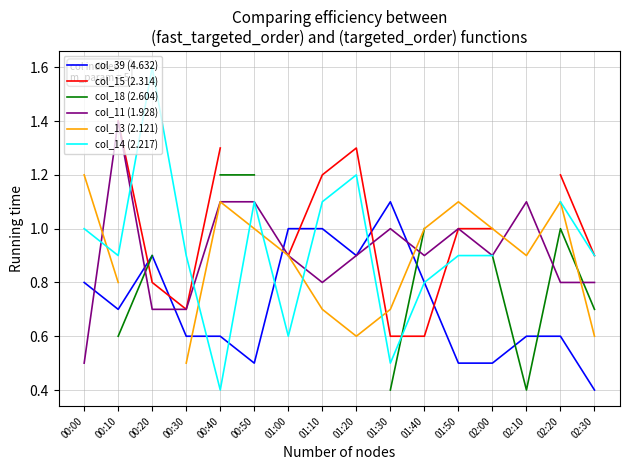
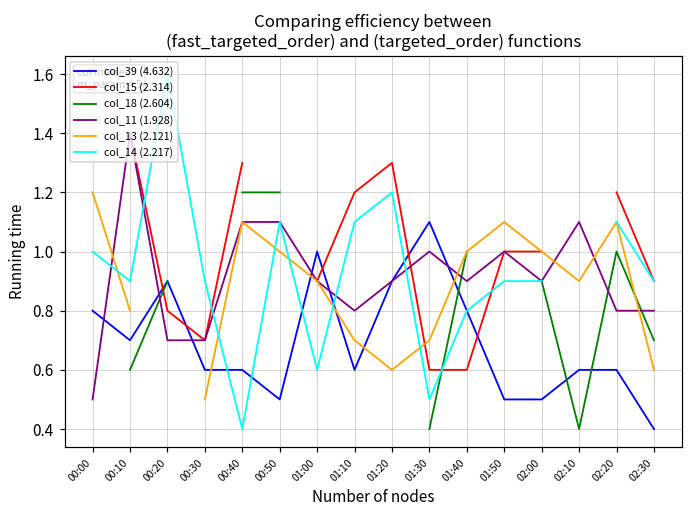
  {
    "col_39 (4.632)": {
      "00:00": 0.8,
      "00:10": 0.7,
      "00:30": 0.6,
      "00:40": 0.6,
      "00:50": 0.5,
      "01:00": 1.0,
-     "01:10": 1.0,
+     "01:10": 0.6,
      "01:30": 1.1,
      "01:50": 0.5,
      "02:00": 0.5,
      "02:10": 0.6,
      "02:20": 0.6,
      "02:30": 0.4
    },
    "col_15 (2.314)": {
      "00:20": 0.8,
      "00:40": 1.3,
      "01:10": 1.2,
      "01:20": 1.3,
      "01:30": 0.6,
      "01:40": 0.6,
      "02:20": 1.2
    },
    "col_18 (2.604)": {
      "00:10": 0.6,
      "00:40": 1.2,
      "00:50": 1.2,
      "01:10": 0.5,
      "01:30": 0.4,
      "02:10": 0.4,
      "02:20": 1.0,
      "02:30": 0.7
    },
    "col_11 (1.928)": {
      "00:00": 0.5,
      "00:20": 0.7,
      "01:10": 0.8,
      "01:30": 1.0,
      "01:40": 0.9,
      "02:10": 1.1,
      "02:20": 0.8,
      "02:30": 0.8
    },
    "col_13 (2.121)": {
      "00:00": 1.2,
      "00:10": 0.8,
      "00:30": 0.5,
      "00:50": 1.0,
      "01:10": 0.7,
      "01:20": 0.6,
      "01:30": 0.7,
      "01:50": 1.1,
      "02:10": 0.9,
      "02:30": 0.6
    },
    "col_14 (2.217)": {
      "00:00": 1.0,
      "00:10": 0.9,
      "00:30": 0.9,
      "00:40": 0.4,
      "01:00": 0.6,
      "01:10": 1.1,
      "01:20": 1.2,
      "01:30": 0.5,
      "01:50": 0.9
    }
  }
